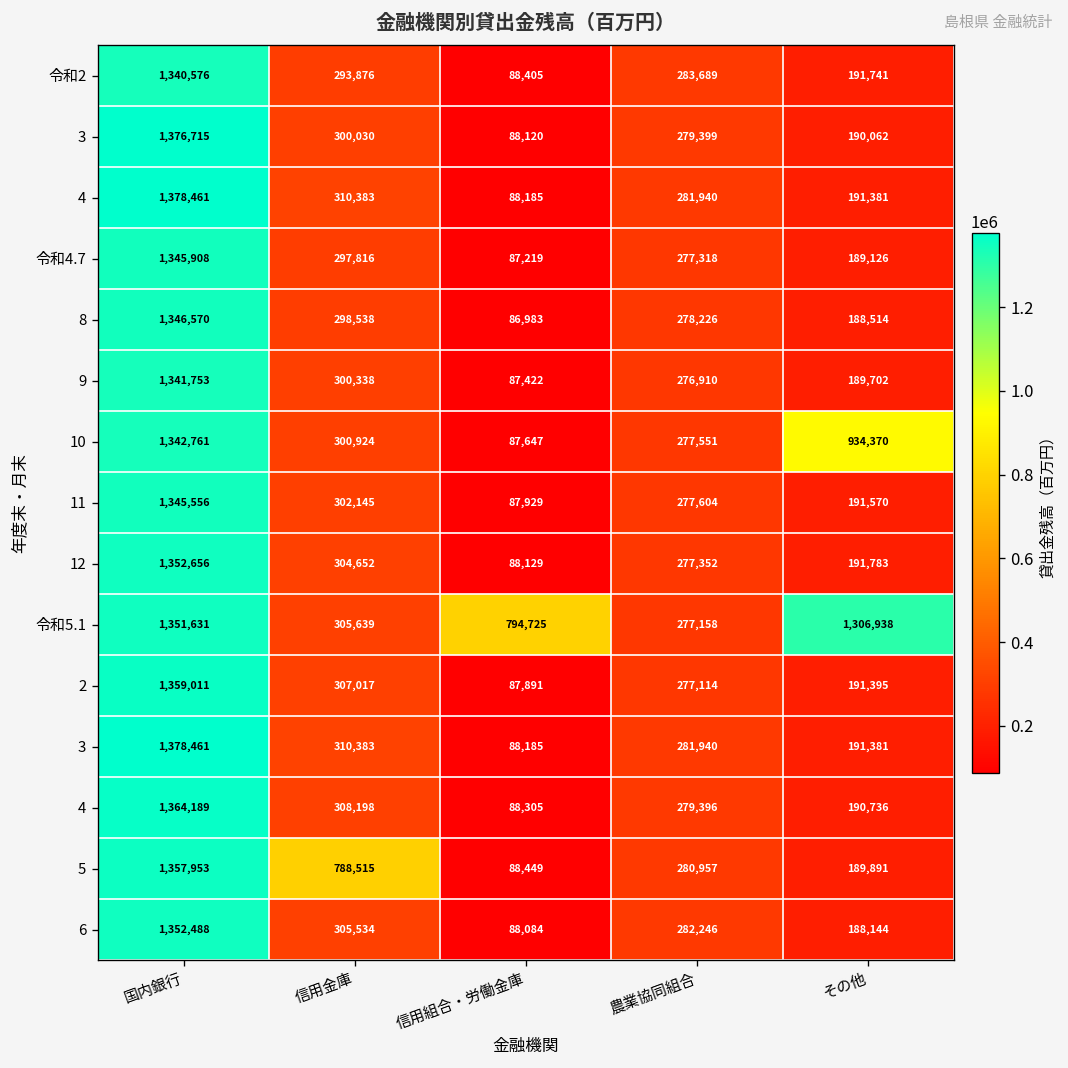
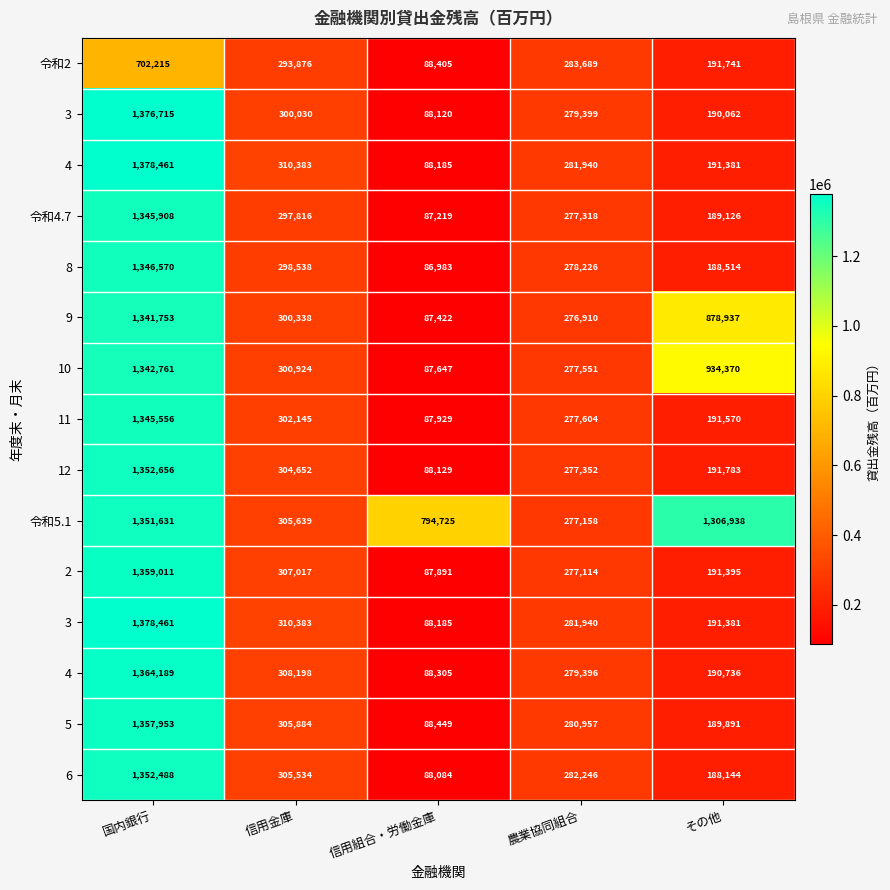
  {
    "令和2": {
-     "国内銀行": "1,340,576",
+     "国内銀行": "702,215",
      "信用金庫": "293,876",
      "信用組合・労働金庫": "88,405",
      "農業協同組合": "283,689",
      "その他": "191,741"
    },
    "令和4.7": {
      "国内銀行": "1,345,908",
      "信用金庫": "297,816",
      "信用組合・労働金庫": "87,219",
      "農業協同組合": "277,318",
      "その他": "189,126"
    },
    "8": {
      "国内銀行": "1,346,570",
      "信用金庫": "298,538",
      "信用組合・労働金庫": "86,983",
      "農業協同組合": "278,226",
      "その他": "188,514"
    },
    "9": {
      "国内銀行": "1,341,753",
      "信用金庫": "300,338",
      "信用組合・労働金庫": "87,422",
      "農業協同組合": "276,910",
-     "その他": "189,702"
+     "その他": "878,937"
    },
    "10": {
      "国内銀行": "1,342,761",
      "信用金庫": "300,924",
      "信用組合・労働金庫": "87,647",
      "農業協同組合": "277,551",
      "その他": "934,370"
    },
    "11": {
      "国内銀行": "1,345,556",
      "信用金庫": "302,145",
      "信用組合・労働金庫": "87,929",
      "農業協同組合": "277,604",
      "その他": "191,570"
    },
    "12": {
      "国内銀行": "1,352,656",
      "信用金庫": "304,652",
      "信用組合・労働金庫": "88,129",
      "農業協同組合": "277,352",
      "その他": "191,783"
    },
    "令和5.1": {
      "国内銀行": "1,351,631",
      "信用金庫": "305,639",
      "信用組合・労働金庫": "794,725",
      "農業協同組合": "277,158",
      "その他": "1,306,938"
    },
    "2": {
      "国内銀行": "1,359,011",
      "信用金庫": "307,017",
      "信用組合・労働金庫": "87,891",
      "農業協同組合": "277,114",
      "その他": "191,395"
    },
    "5": {
      "国内銀行": "1,357,953",
-     "信用金庫": "788,515",
+     "信用金庫": "305,884",
      "信用組合・労働金庫": "88,449",
      "農業協同組合": "280,957",
      "その他": "189,891"
    },
    "6": {
      "国内銀行": "1,352,488",
      "信用金庫": "305,534",
      "信用組合・労働金庫": "88,084",
      "農業協同組合": "282,246",
      "その他": "188,144"
    }
  }
